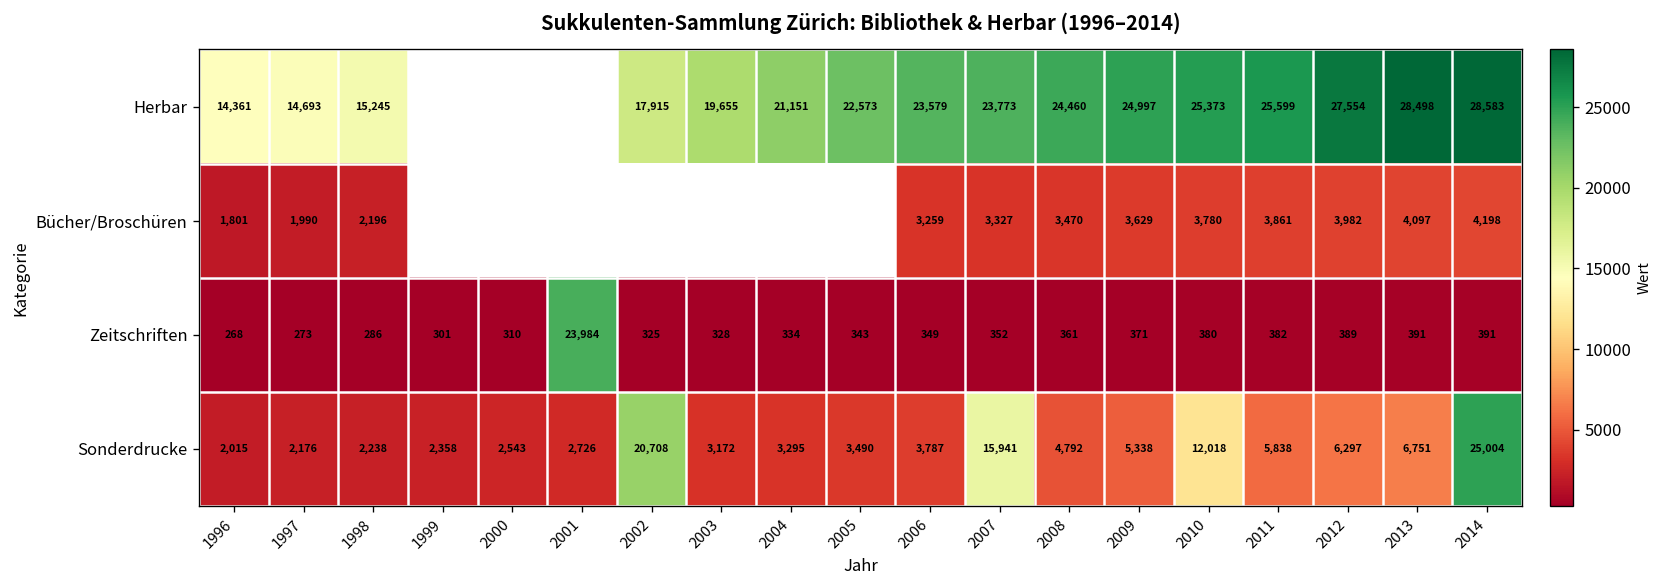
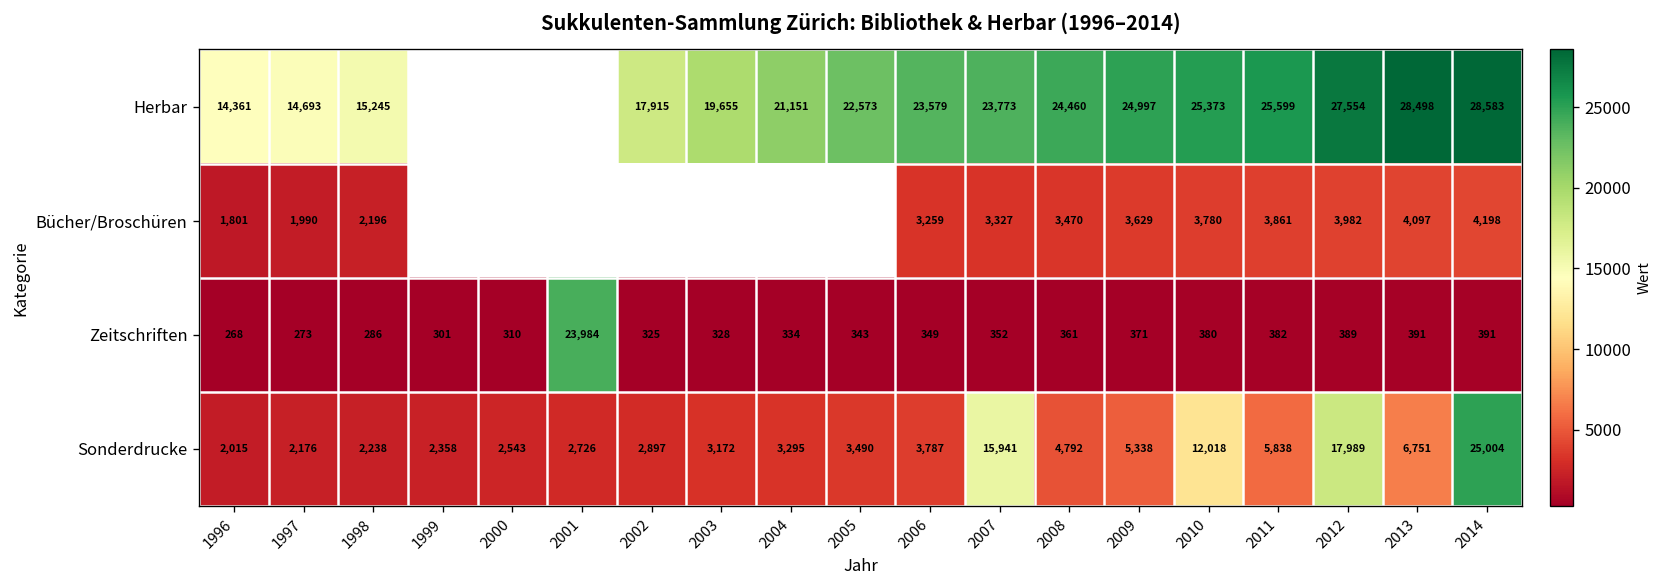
  {
    "Herbar": {
      "1996": "14,361",
      "1997": "14,693",
      "1998": "15,245",
      "2002": "17,915",
      "2003": "19,655",
      "2004": "21,151",
      "2005": "22,573",
      "2006": "23,579",
      "2007": "23,773",
      "2008": "24,460",
      "2009": "24,997",
      "2010": "25,373",
      "2011": "25,599",
      "2012": "27,554",
      "2013": "28,498",
      "2014": "28,583"
    },
    "Bücher/Broschüren": {
      "1996": "1,801",
      "1997": "1,990",
      "1998": "2,196",
      "2006": "3,259",
      "2007": "3,327",
      "2008": "3,470",
      "2009": "3,629",
      "2010": "3,780",
      "2011": "3,861",
      "2012": "3,982",
      "2013": "4,097",
      "2014": "4,198"
    },
    "Zeitschriften": {
      "1996": "268",
      "1997": "273",
      "1998": "286",
      "1999": "301",
      "2000": "310",
      "2001": "23,984",
      "2002": "325",
      "2003": "328",
      "2004": "334",
      "2005": "343",
      "2006": "349",
      "2007": "352",
      "2008": "361",
      "2009": "371",
      "2010": "380",
      "2011": "382",
      "2012": "389",
      "2013": "391",
      "2014": "391"
    },
    "Sonderdrucke": {
      "1996": "2,015",
      "1997": "2,176",
      "1998": "2,238",
      "1999": "2,358",
      "2000": "2,543",
      "2001": "2,726",
-     "2002": "20,708",
+     "2002": "2,897",
      "2003": "3,172",
      "2004": "3,295",
      "2005": "3,490",
      "2006": "3,787",
      "2007": "15,941",
      "2008": "4,792",
      "2009": "5,338",
      "2010": "12,018",
      "2011": "5,838",
-     "2012": "6,297",
+     "2012": "17,989",
      "2013": "6,751",
      "2014": "25,004"
    }
  }
